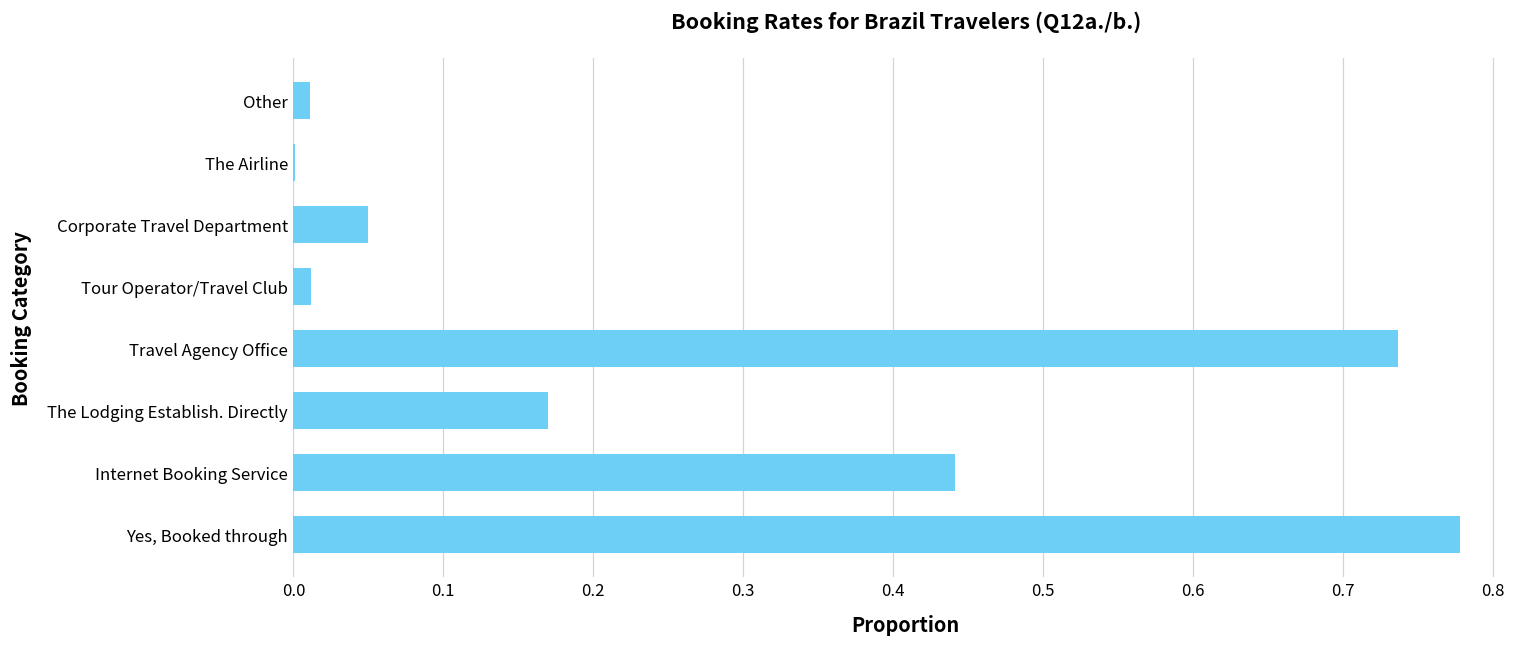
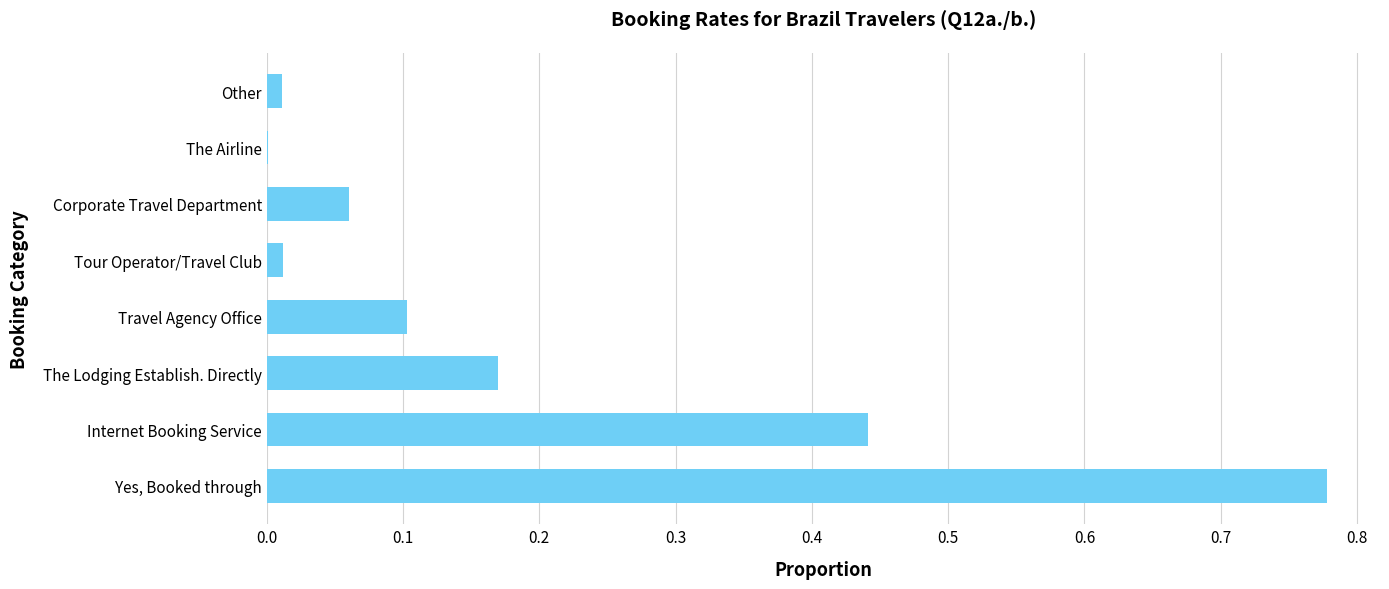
  {
    "Other": 0.011,
-   "Corporate Travel Department": 0.05,
+   "Corporate Travel Department": 0.06,
    "Tour Operator/Travel Club": 0.012,
-   "Travel Agency Office": 0.737,
+   "Travel Agency Office": 0.103,
    "The Lodging Establish. Directly": 0.170,
    "Internet Booking Service": 0.441,
    "Yes, Booked through": 0.778
  }
